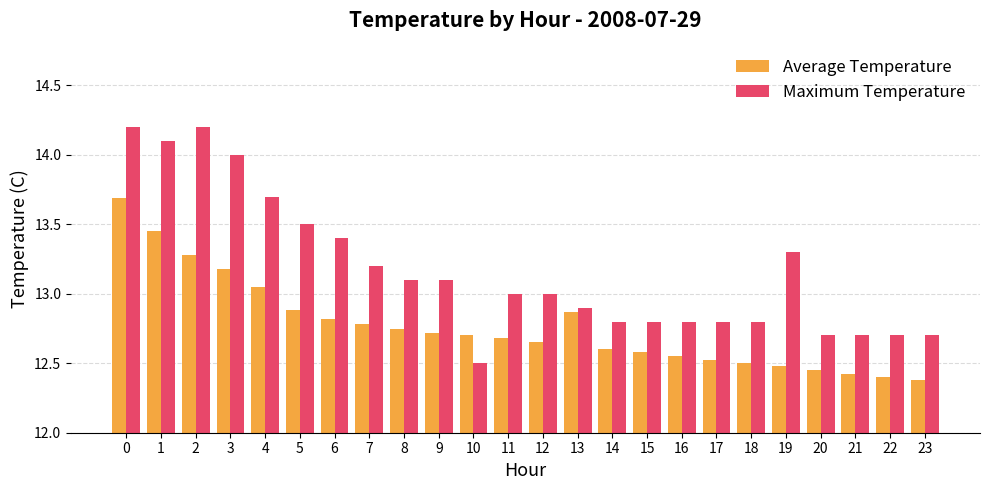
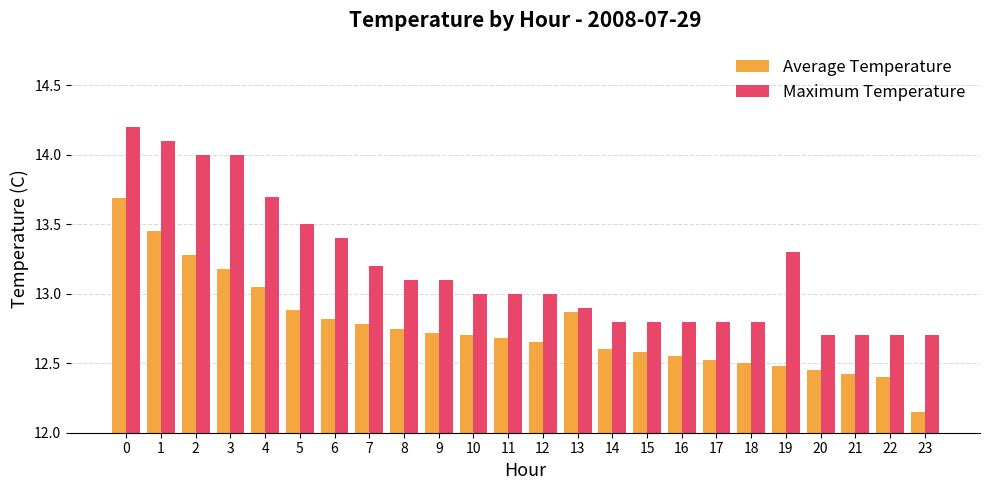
  {
    "Average Temperature": {
      "0": 13.69,
      "1": 13.45,
      "2": 13.28,
      "3": 13.18,
      "4": 13.05,
      "5": 12.88,
      "6": 12.82,
      "7": 12.78,
      "8": 12.75,
      "9": 12.72,
      "10": 12.70,
      "11": 12.68,
      "12": 12.65,
      "13": 12.87,
      "14": 12.60,
      "15": 12.58,
      "16": 12.55,
      "17": 12.52,
      "18": 12.50,
      "19": 12.48,
      "20": 12.45,
      "21": 12.42,
      "22": 12.40,
-     "23": 12.38
+     "23": 12.15
    },
    "Maximum Temperature": {
      "0": 14.2,
      "1": 14.1,
-     "2": 14.2,
+     "2": 14.0,
      "3": 14.0,
      "4": 13.7,
      "5": 13.5,
      "6": 13.4,
      "7": 13.2,
      "8": 13.1,
      "9": 13.1,
-     "10": 12.5,
+     "10": 13.0,
      "11": 13.0,
      "12": 13.0,
      "13": 12.9,
      "14": 12.8,
      "15": 12.8,
      "16": 12.8,
      "17": 12.8,
      "18": 12.8,
      "19": 13.3,
      "20": 12.7,
      "21": 12.7,
      "22": 12.7,
      "23": 12.7
    }
  }
